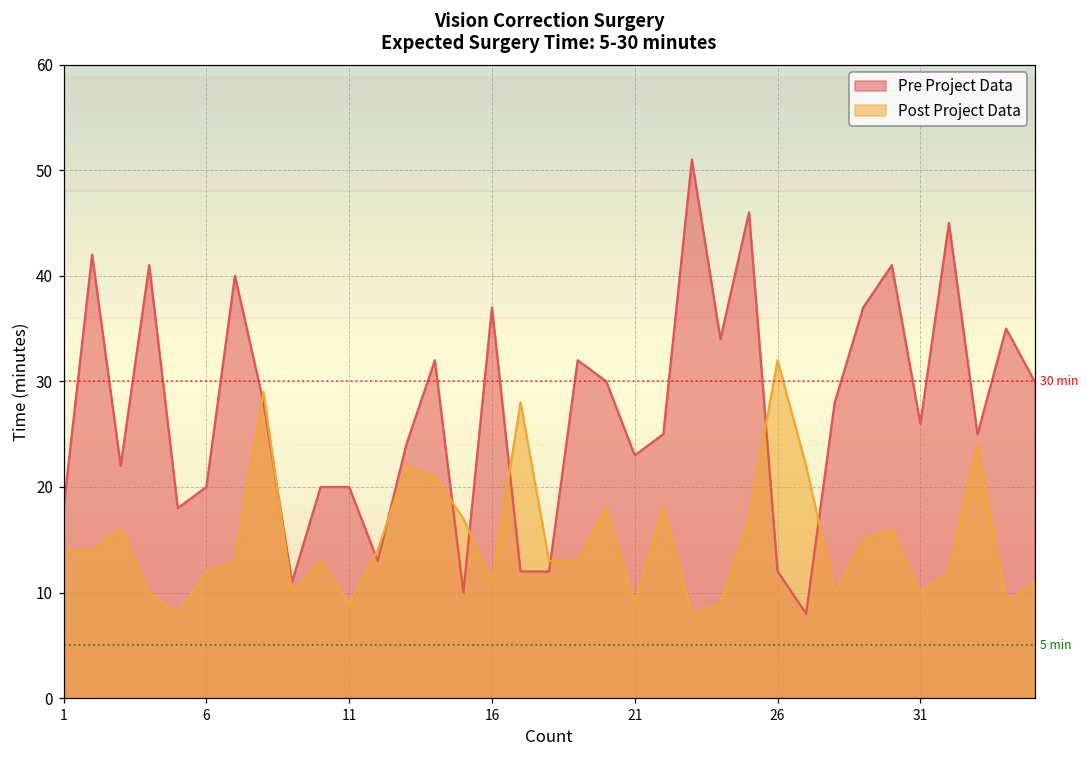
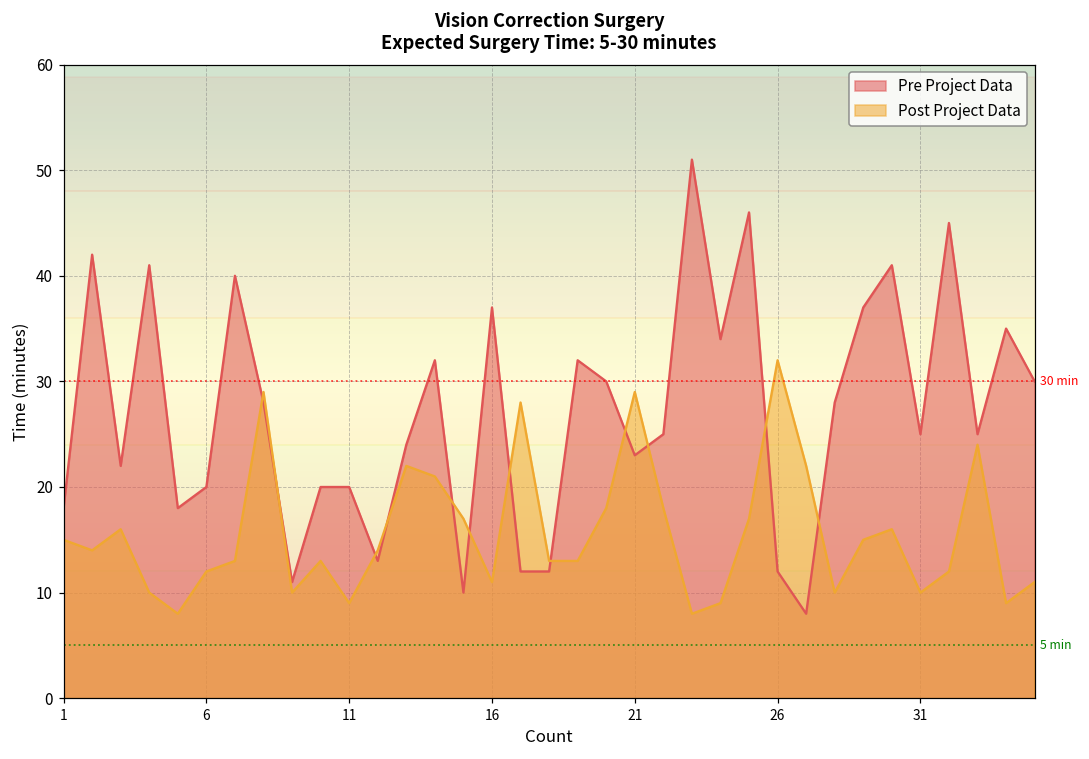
  {
    "Pre Project Data": {
      "1": 18,
      "6": 20,
      "11": 20,
      "16": 37,
      "21": 23,
      "26": 12,
-     "31": 26
+     "31": 25
    },
    "Post Project Data": {
-     "1": 14,
+     "1": 15,
      "6": 12,
      "11": 9,
      "16": 11,
-     "21": 9,
+     "21": 29,
      "26": 32,
      "31": 10
    }
  }
